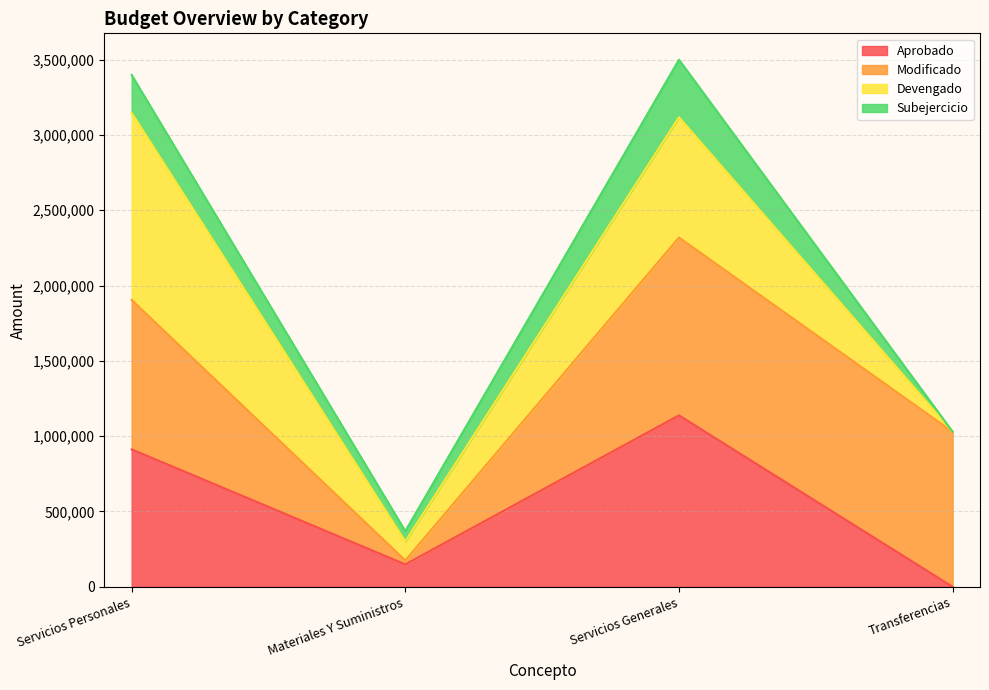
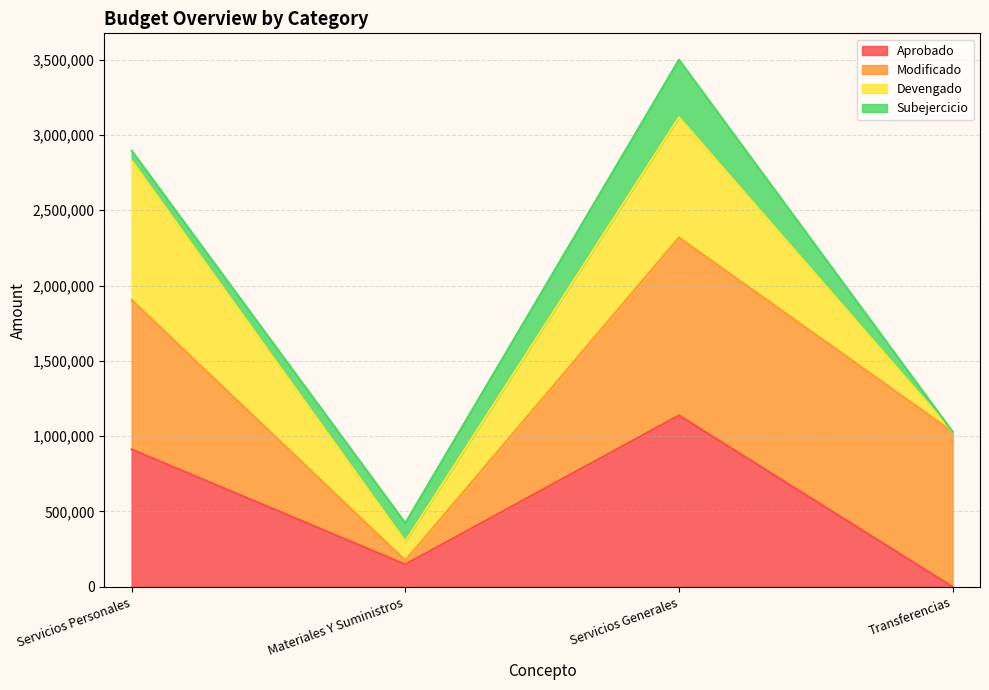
  {
    "Aprobado": {
      "Servicios Personales": "910,000",
      "Materiales Y Suministros": "150,000",
      "Servicios Generales": "1,140,000",
      "Transferencias": "0"
    },
    "Modificado": {
      "Servicios Personales": "990,000",
      "Materiales Y Suministros": "30,000",
      "Servicios Generales": "1,180,000"
    },
    "Devengado": {
-     "Servicios Personales": "1,240,000",
+     "Servicios Personales": "930,000",
      "Materiales Y Suministros": "130,000",
      "Servicios Generales": "800,000"
    },
    "Subejercicio": {
-     "Servicios Personales": "250,000",
-     "Materiales Y Suministros": "70,000",
+     "Servicios Personales": "70,000",
+     "Materiales Y Suministros": "120,000",
      "Servicios Generales": "380,000"
    }
  }
